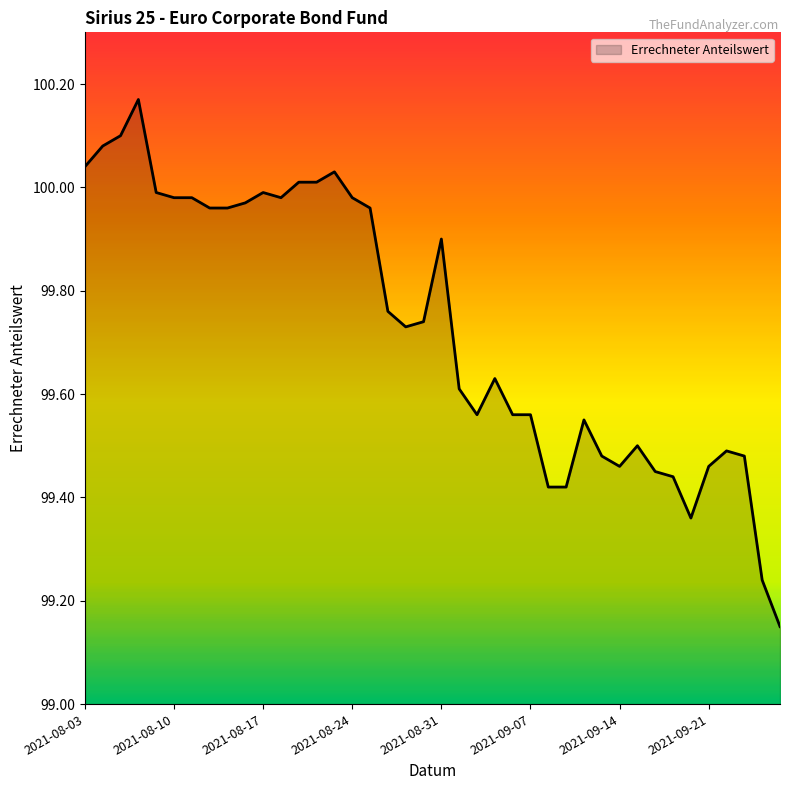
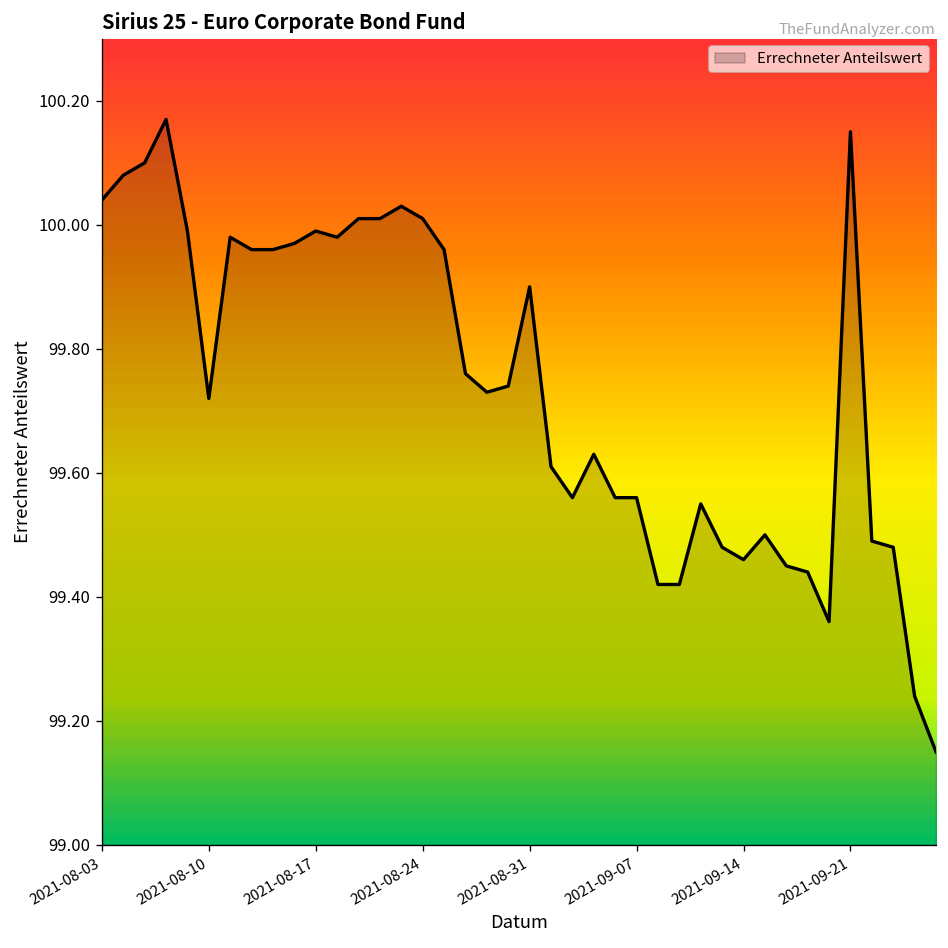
  {
    "2021-08-03": 100.04,
-   "2021-08-10": 99.98,
+   "2021-08-10": 99.72,
    "2021-08-17": 99.99,
-   "2021-08-24": 99.98,
+   "2021-08-24": 100.01,
    "2021-08-31": 99.90,
    "2021-09-07": 99.56,
    "2021-09-14": 99.46,
-   "2021-09-21": 99.46
+   "2021-09-21": 100.15
  }
